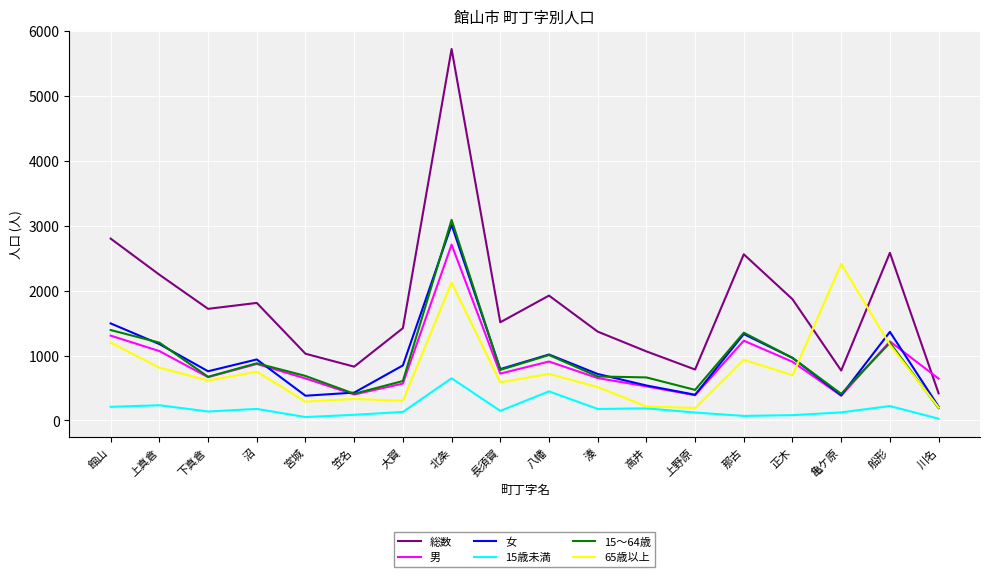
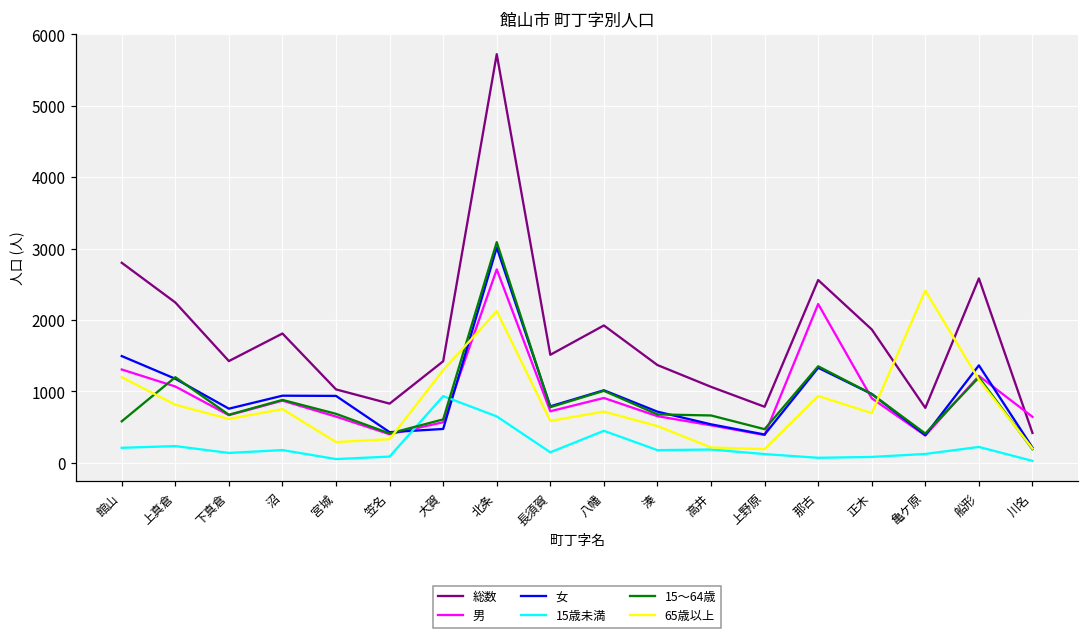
  {
    "総数": {
      "館山": 2800,
      "上真倉": 2200,
-     "下真倉": 1700,
+     "下真倉": 1400,
      "沼": 1800,
      "宮城": 1000,
      "笠名": 800,
      "大賀": 1400,
      "北条": 5700,
      "長須賀": 1500,
      "八幡": 1900,
      "湊": 1400,
      "高井": 1100,
      "上野原": 800,
      "那古": 2600,
      "正木": 1900,
      "亀ケ原": 800,
      "船形": 2600,
      "川名": 400
    },
    "男": {
      "館山": 1300,
      "上真倉": 1100,
      "大賀": 600,
      "北条": 2700,
      "長須賀": 700,
      "八幡": 900,
-     "那古": 1200,
+     "那古": 2200,
      "正木": 900,
      "川名": 600
    },
    "女": {
      "館山": 1500,
      "下真倉": 800,
      "沼": 900,
-     "宮城": 400,
-     "大賀": 800,
+     "宮城": 900,
+     "大賀": 500,
      "北条": 3000,
      "船形": 1400
    },
    "15歳未満": {
      "館山": 200,
      "上真倉": 200,
      "下真倉": 100,
      "沼": 200,
      "宮城": 100,
      "笠名": 100,
-     "大賀": 100,
+     "大賀": 900,
      "北条": 700,
      "長須賀": 100,
      "八幡": 400,
      "湊": 200,
      "上野原": 100,
      "那古": 100,
      "正木": 100,
      "亀ケ原": 100,
      "船形": 200,
      "川名": 0
    },
    "15～64歳": {
-     "館山": 1400,
+     "館山": 600,
      "大賀": 600,
      "北条": 3100,
      "高井": 700,
      "上野原": 500
    },
    "65歳以上": {
      "館山": 1200,
      "上真倉": 800,
      "下真倉": 600,
      "沼": 800,
      "宮城": 300,
      "笠名": 300,
-     "大賀": 300,
+     "大賀": 1300,
      "北条": 2100,
      "長須賀": 600,
      "八幡": 700,
      "湊": 500,
      "上野原": 200,
      "那古": 900,
      "正木": 700,
      "亀ケ原": 2400
    }
  }
